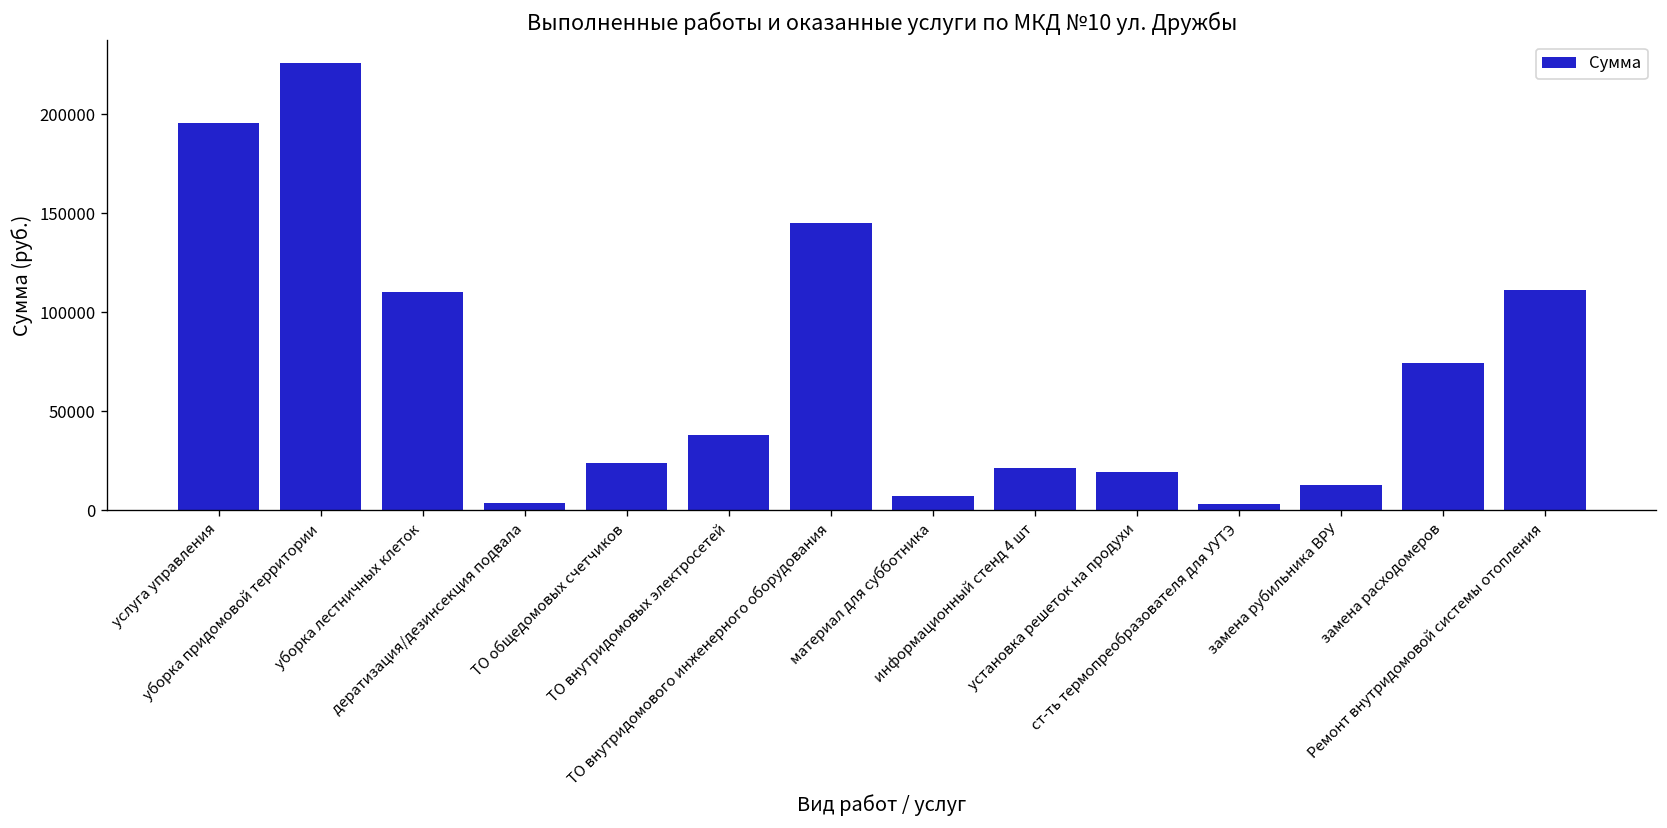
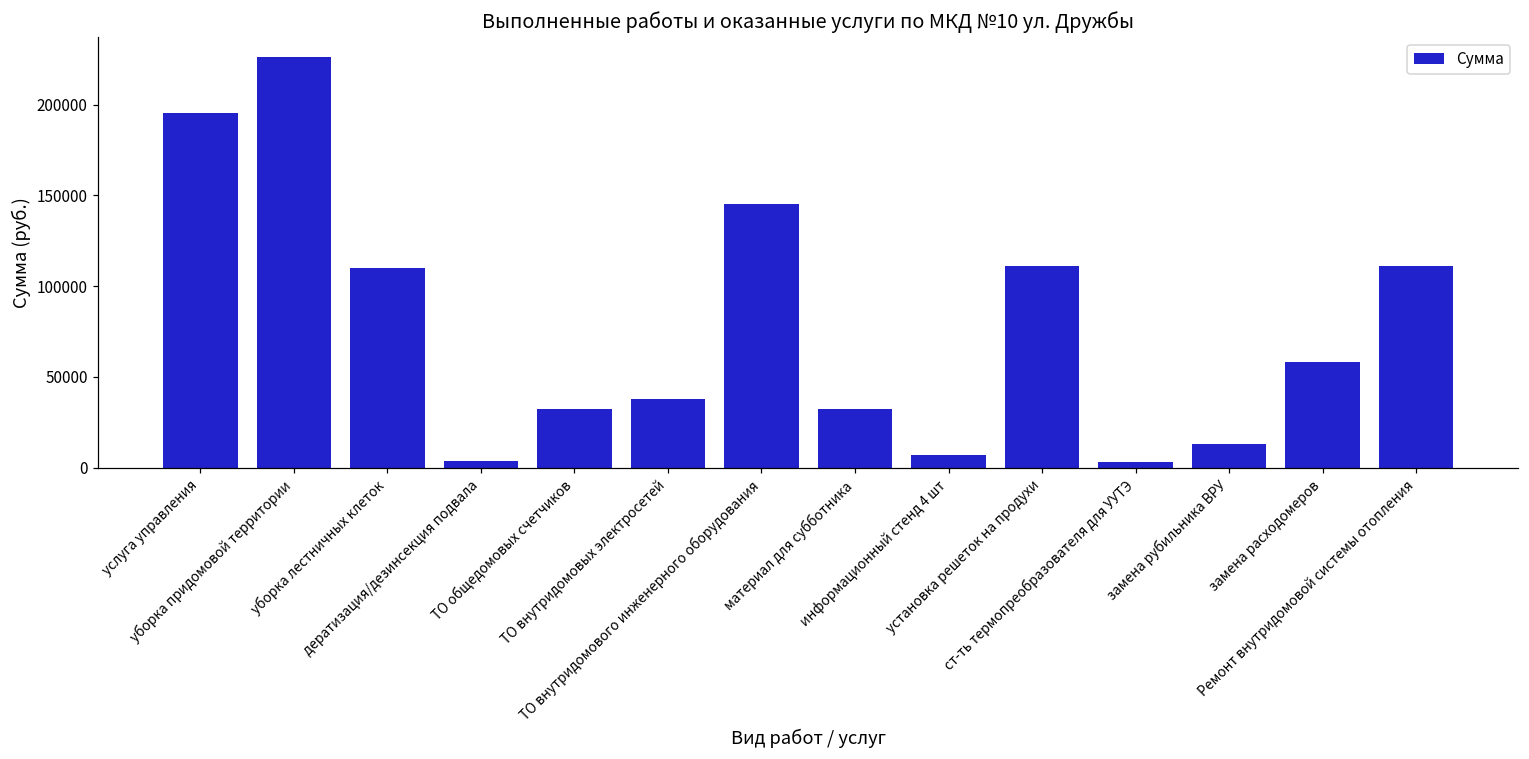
  {
    "услуга управления": 196000,
    "уборка придомовой территории": 226000,
    "уборка лестничных клеток": 110000,
    "дератизация/дезинсекция подвала": 4000,
-   "ТО общедомовых счетчиков": 24000,
+   "ТО общедомовых счетчиков": 33000,
    "ТО внутридомовых электросетей": 38000,
    "ТО внутридомового инженерного оборудования": 145000,
-   "материал для субботника": 7000,
-   "информационный стенд 4 шт": 21000,
-   "установка решеток на продухи": 19000,
+   "материал для субботника": 32000,
+   "информационный стенд 4 шт": 7000,
+   "установка решеток на продухи": 111000,
    "ст-ть термопреобразователя для УУТЭ": 3000,
    "замена рубильника ВРУ": 13000,
-   "замена расходомеров": 74000,
+   "замена расходомеров": 58000,
    "Ремонт внутридомовой системы отопления": 111000
  }
